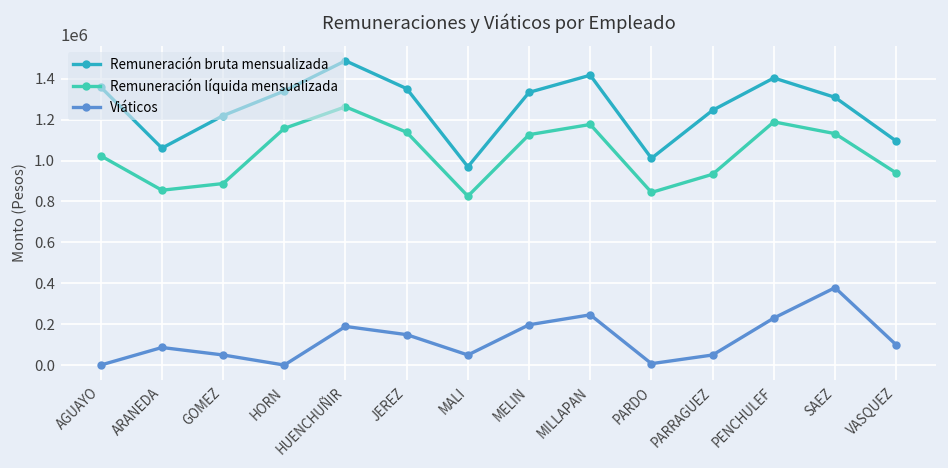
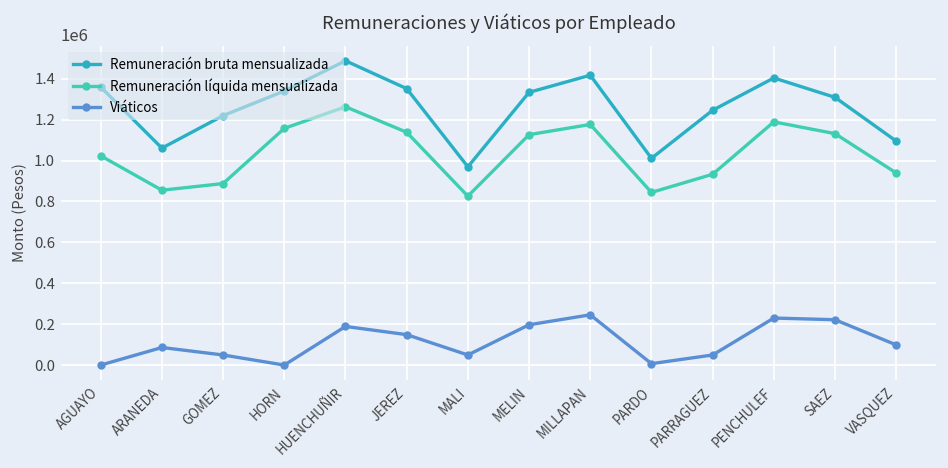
  {
    "Viáticos": {
      "AGUAYO": 0,
      "ARANEDA": 90000,
      "GOMEZ": 50000,
      "HORN": 0,
      "HUENCHUÑIR": 190000,
      "JEREZ": 150000,
      "MALI": 50000,
      "MELIN": 200000,
      "MILLAPAN": 250000,
      "PARDO": 10000,
      "PARRAGUEZ": 50000,
      "PENCHULEF": 230000,
-     "SAEZ": 380000,
+     "SAEZ": 220000,
      "VASQUEZ": 100000
    }
  }
